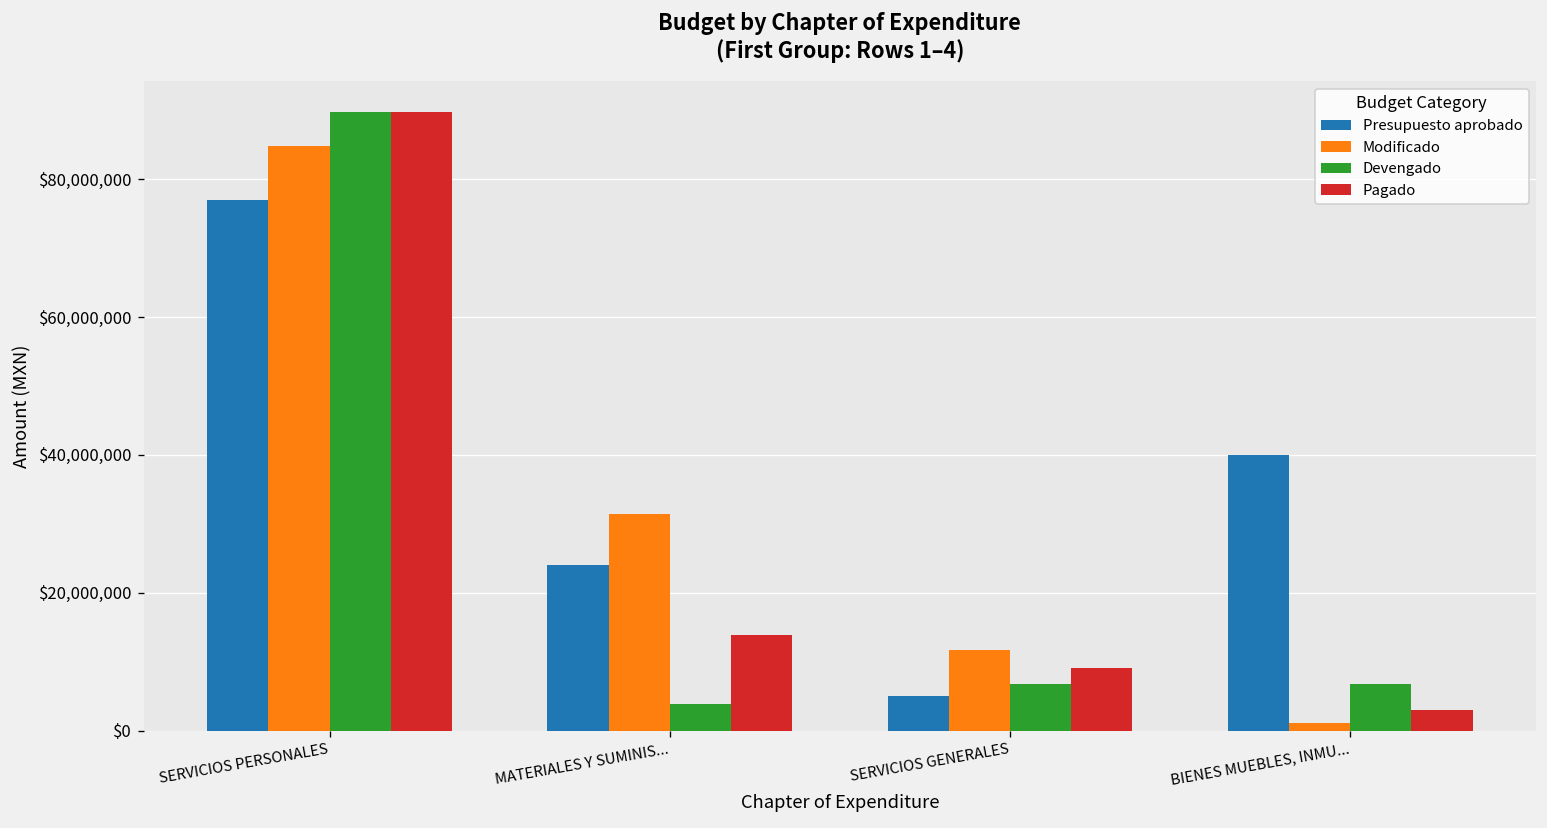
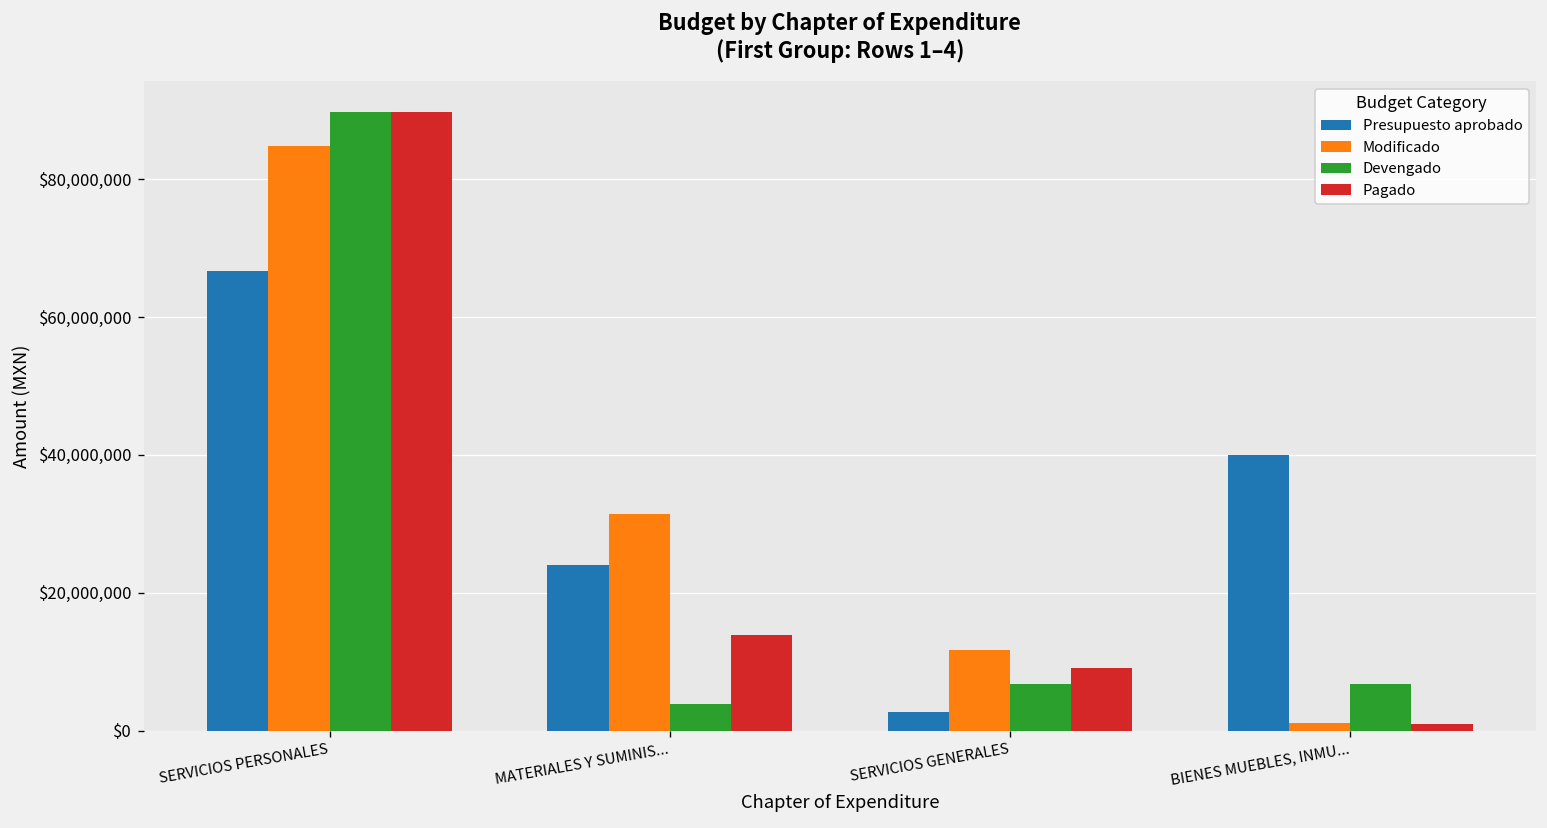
  {
    "Presupuesto aprobado": {
-     "SERVICIOS PERSONALES": "$77,000,000",
+     "SERVICIOS PERSONALES": "$67,000,000",
      "MATERIALES Y SUMINIS...": "$24,000,000",
-     "SERVICIOS GENERALES": "$5,000,000",
+     "SERVICIOS GENERALES": "$3,000,000",
      "BIENES MUEBLES, INMU...": "$40,000,000"
    },
    "Modificado": {
      "SERVICIOS PERSONALES": "$85,000,000",
      "MATERIALES Y SUMINIS...": "$31,000,000",
      "SERVICIOS GENERALES": "$12,000,000",
      "BIENES MUEBLES, INMU...": "$1,000,000"
    },
    "Devengado": {
      "SERVICIOS PERSONALES": "$90,000,000",
      "MATERIALES Y SUMINIS...": "$4,000,000",
      "SERVICIOS GENERALES": "$7,000,000",
      "BIENES MUEBLES, INMU...": "$7,000,000"
    },
    "Pagado": {
      "SERVICIOS PERSONALES": "$90,000,000",
      "MATERIALES Y SUMINIS...": "$14,000,000",
      "SERVICIOS GENERALES": "$9,000,000",
-     "BIENES MUEBLES, INMU...": "$3,000,000"
+     "BIENES MUEBLES, INMU...": "$1,000,000"
    }
  }
